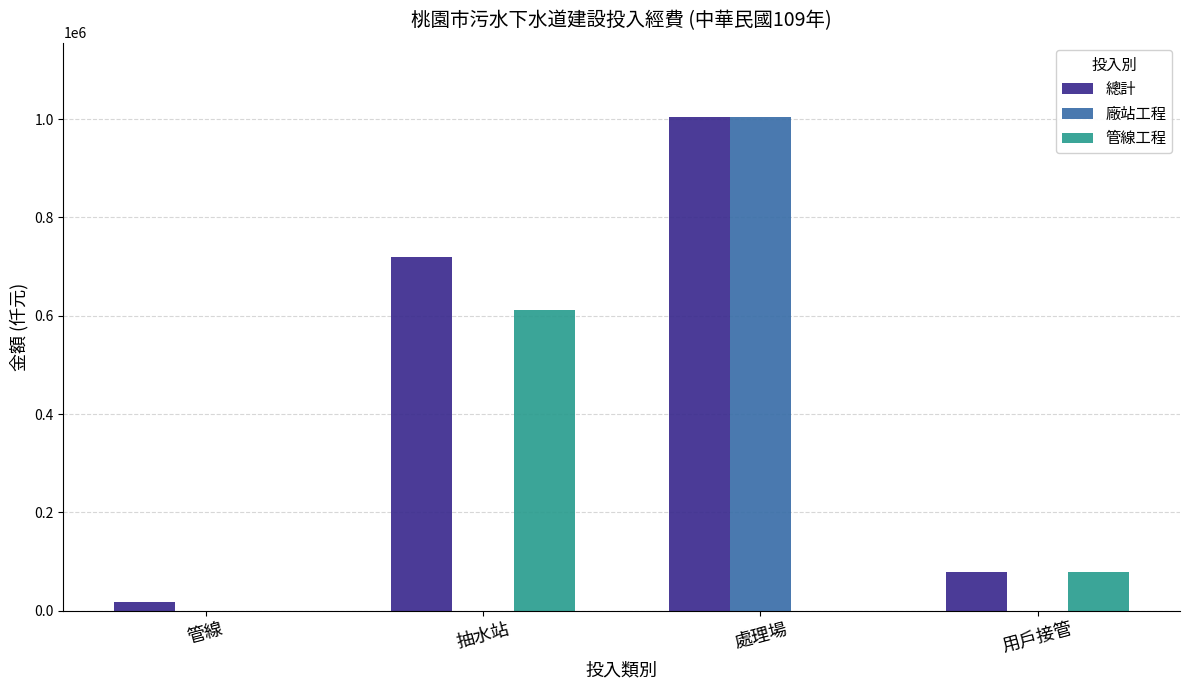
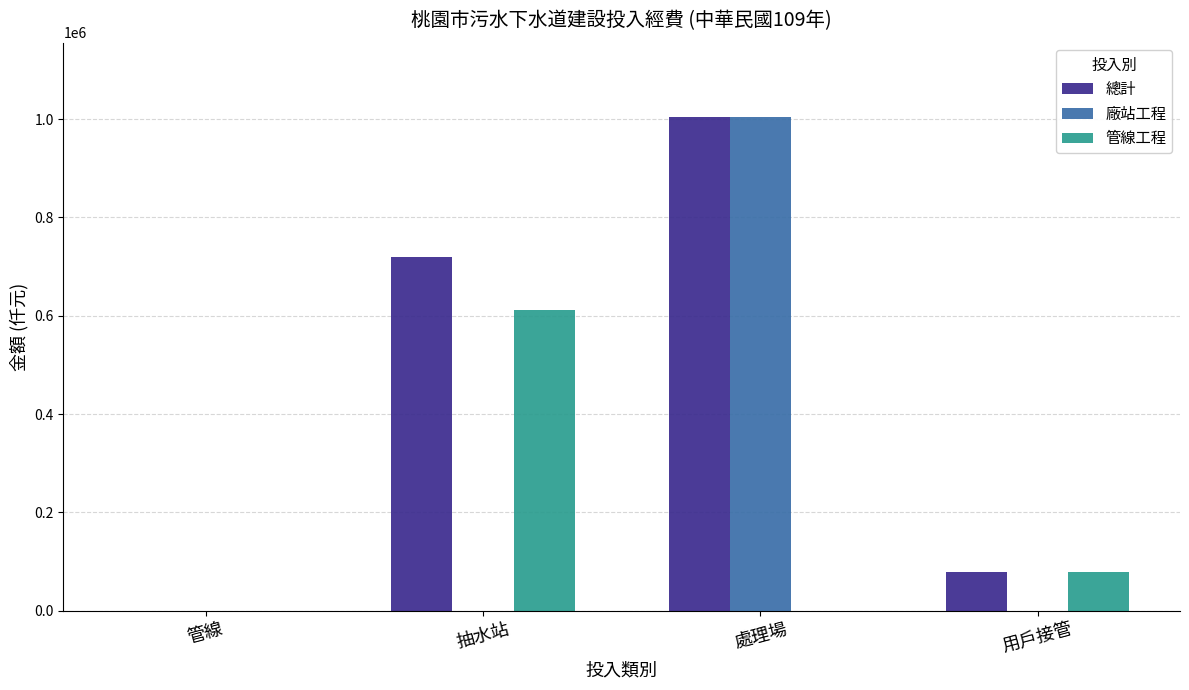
  {
    "總計": {
-     "管線": 20000,
+     "管線": 0,
      "抽水站": 720000,
      "處理場": 1000000,
      "用戶接管": 80000
    }
  }
